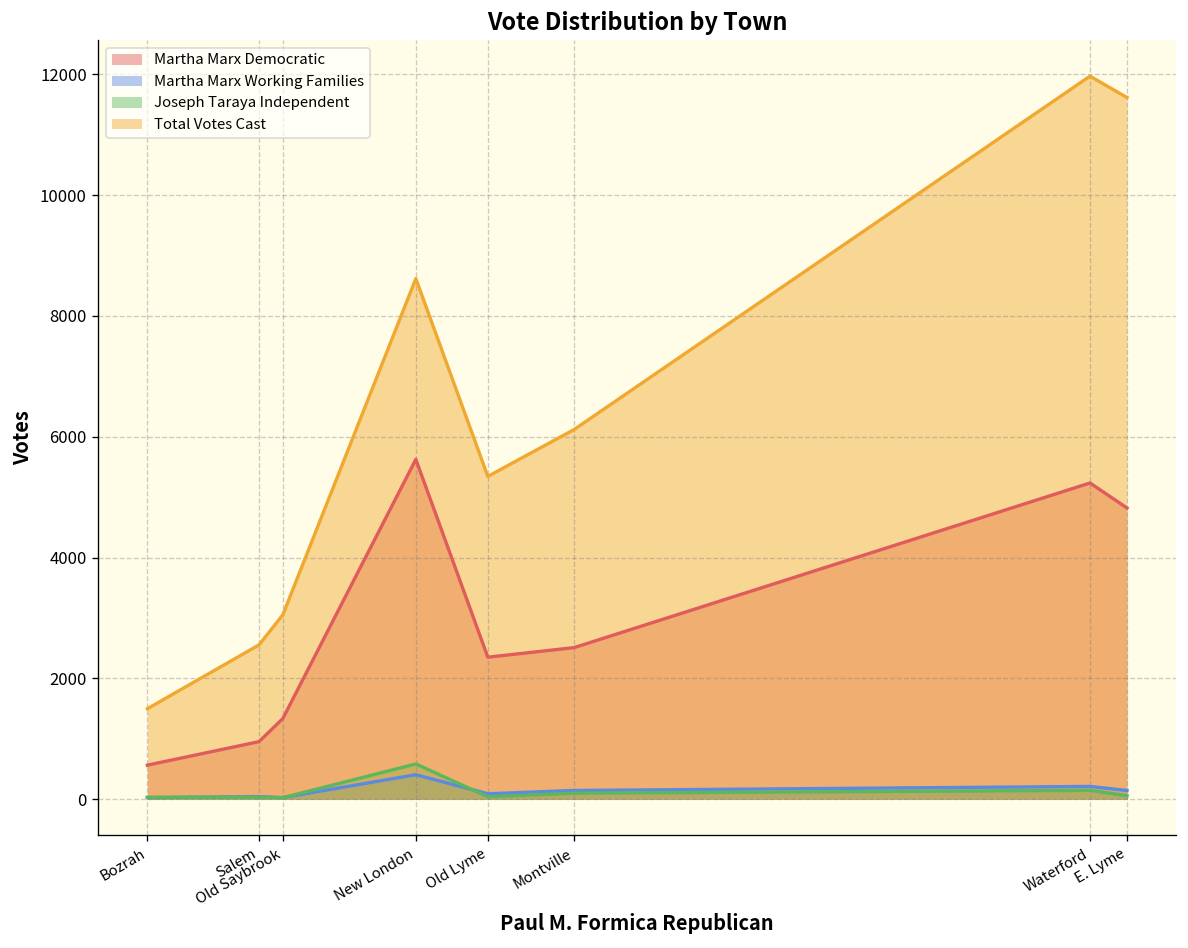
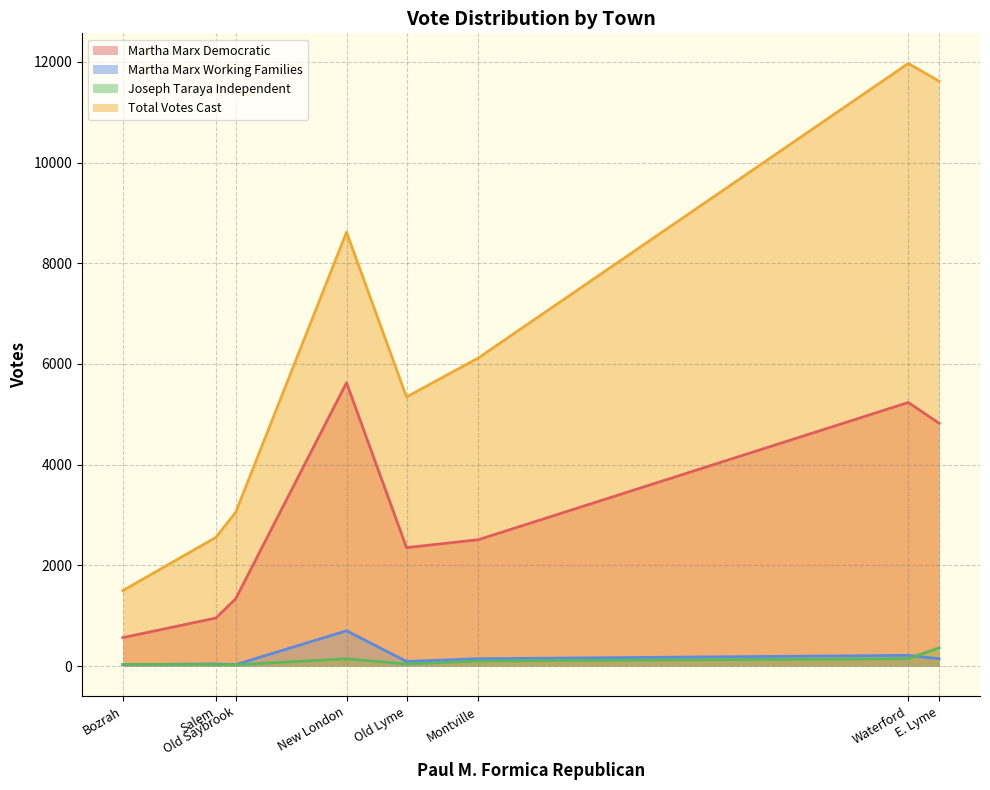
  {
    "Martha Marx Working Families": {
-     "New London": 400,
+     "New London": 700,
      "Waterford": 200,
      "E. Lyme": 100
    },
    "Joseph Taraya Independent": {
-     "New London": 600,
+     "New London": 100,
      "Waterford": 100,
-     "E. Lyme": 100
+     "E. Lyme": 400
    }
  }
